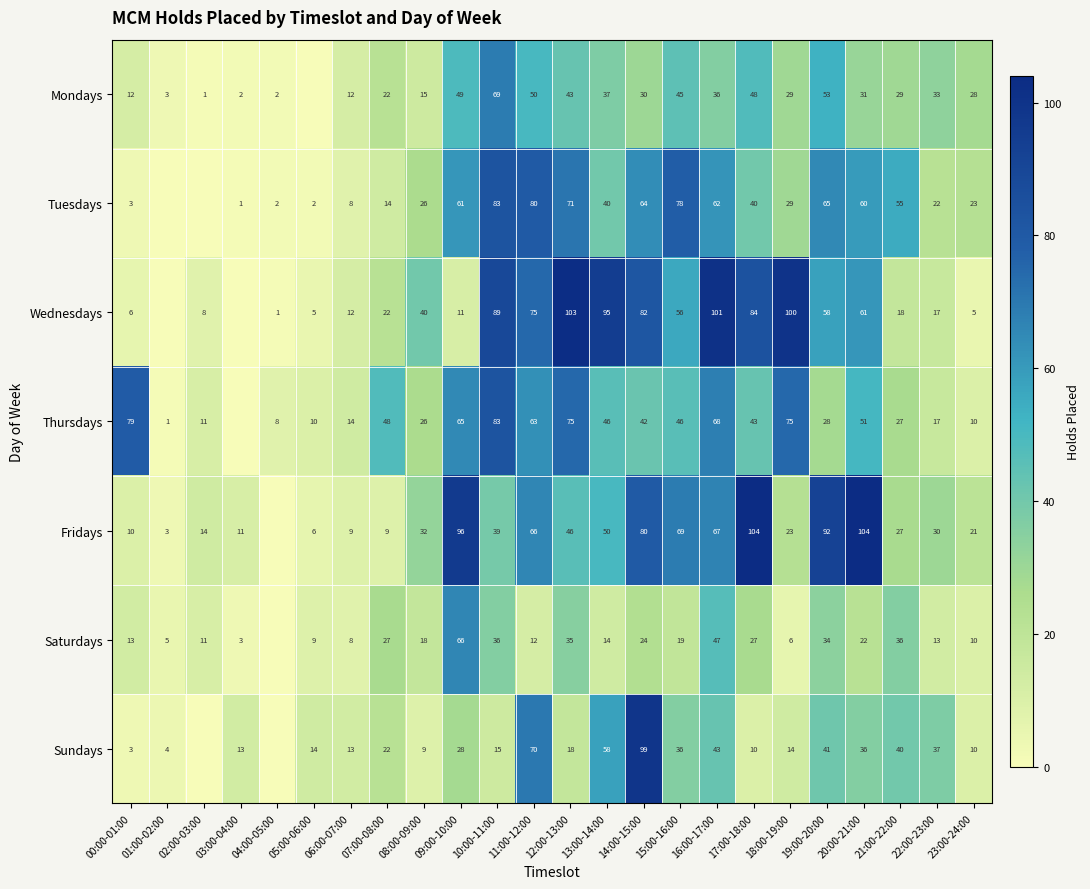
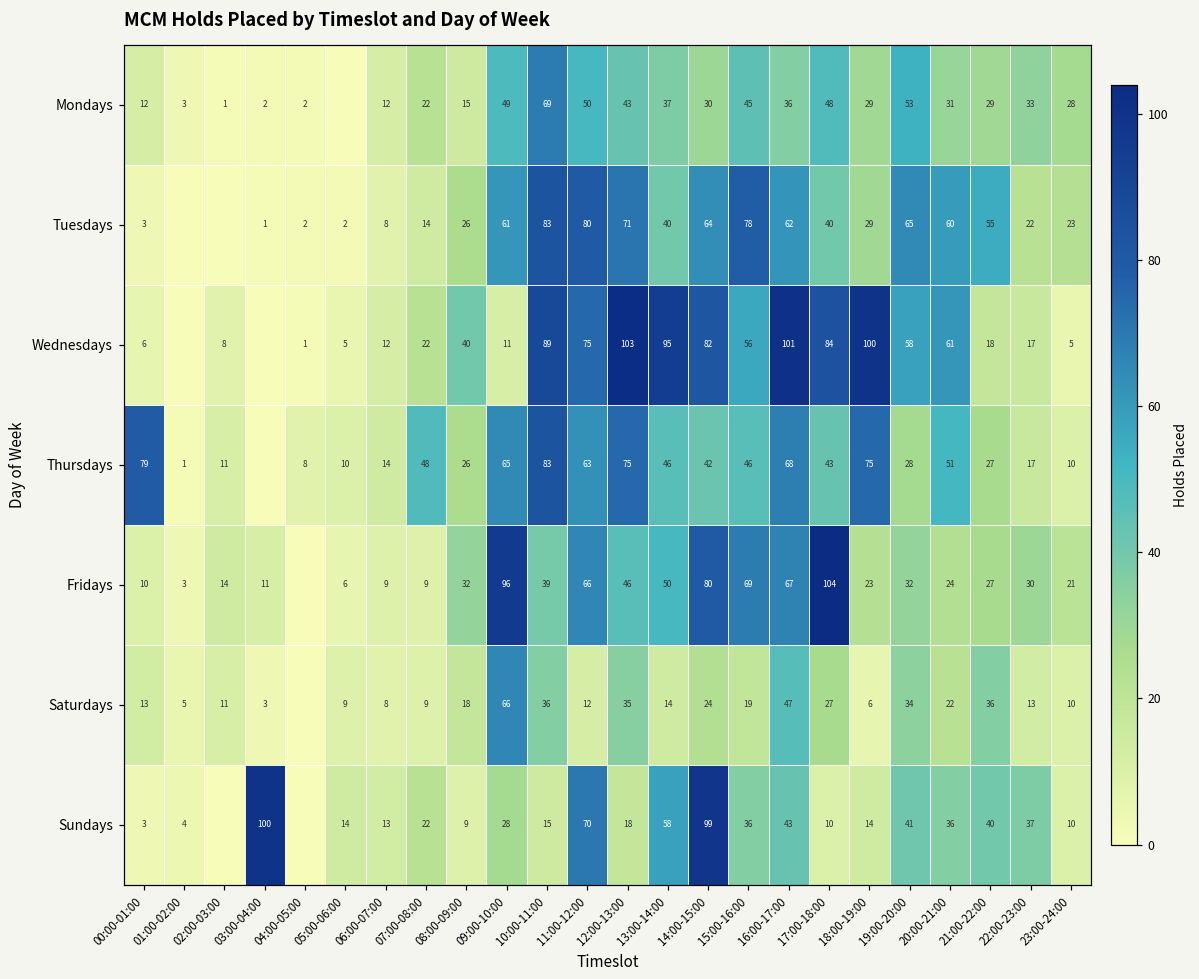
  {
    "Mondays": {
      "00:00-01:00": 12,
      "01:00-02:00": 3,
      "02:00-03:00": 1,
      "03:00-04:00": 2,
      "04:00-05:00": 2,
      "06:00-07:00": 12,
      "07:00-08:00": 22,
      "08:00-09:00": 15,
      "09:00-10:00": 49,
      "10:00-11:00": 69,
      "11:00-12:00": 50,
      "12:00-13:00": 43,
      "13:00-14:00": 37,
      "14:00-15:00": 30,
      "15:00-16:00": 45,
      "16:00-17:00": 36,
      "17:00-18:00": 48,
      "18:00-19:00": 29,
      "19:00-20:00": 53,
      "20:00-21:00": 31,
      "21:00-22:00": 29,
      "22:00-23:00": 33,
      "23:00-24:00": 28
    },
    "Tuesdays": {
      "00:00-01:00": 3,
      "03:00-04:00": 1,
      "04:00-05:00": 2,
      "05:00-06:00": 2,
      "06:00-07:00": 8,
      "07:00-08:00": 14,
      "08:00-09:00": 26,
      "09:00-10:00": 61,
      "10:00-11:00": 83,
      "11:00-12:00": 80,
      "12:00-13:00": 71,
      "13:00-14:00": 40,
      "14:00-15:00": 64,
      "15:00-16:00": 78,
      "16:00-17:00": 62,
      "17:00-18:00": 40,
      "18:00-19:00": 29,
      "19:00-20:00": 65,
      "20:00-21:00": 60,
      "21:00-22:00": 55,
      "22:00-23:00": 22,
      "23:00-24:00": 23
    },
    "Wednesdays": {
      "00:00-01:00": 6,
      "02:00-03:00": 8,
      "04:00-05:00": 1,
      "05:00-06:00": 5,
      "06:00-07:00": 12,
      "07:00-08:00": 22,
      "08:00-09:00": 40,
      "09:00-10:00": 11,
      "10:00-11:00": 89,
      "11:00-12:00": 75,
      "12:00-13:00": 103,
      "13:00-14:00": 95,
      "14:00-15:00": 82,
      "15:00-16:00": 56,
      "16:00-17:00": 101,
      "17:00-18:00": 84,
      "18:00-19:00": 100,
      "19:00-20:00": 58,
      "20:00-21:00": 61,
      "21:00-22:00": 18,
      "22:00-23:00": 17,
      "23:00-24:00": 5
    },
    "Thursdays": {
      "00:00-01:00": 79,
      "01:00-02:00": 1,
      "02:00-03:00": 11,
      "04:00-05:00": 8,
      "05:00-06:00": 10,
      "06:00-07:00": 14,
      "07:00-08:00": 48,
      "08:00-09:00": 26,
      "09:00-10:00": 65,
      "10:00-11:00": 83,
      "11:00-12:00": 63,
      "12:00-13:00": 75,
      "13:00-14:00": 46,
      "14:00-15:00": 42,
      "15:00-16:00": 46,
      "16:00-17:00": 68,
      "17:00-18:00": 43,
      "18:00-19:00": 75,
      "19:00-20:00": 28,
      "20:00-21:00": 51,
      "21:00-22:00": 27,
      "22:00-23:00": 17,
      "23:00-24:00": 10
    },
    "Fridays": {
      "00:00-01:00": 10,
      "01:00-02:00": 3,
      "02:00-03:00": 14,
      "03:00-04:00": 11,
      "05:00-06:00": 6,
      "06:00-07:00": 9,
      "07:00-08:00": 9,
      "08:00-09:00": 32,
      "09:00-10:00": 96,
      "10:00-11:00": 39,
      "11:00-12:00": 66,
      "12:00-13:00": 46,
      "13:00-14:00": 50,
      "14:00-15:00": 80,
      "15:00-16:00": 69,
      "16:00-17:00": 67,
      "17:00-18:00": 104,
      "18:00-19:00": 23,
-     "19:00-20:00": 92,
-     "20:00-21:00": 104,
+     "19:00-20:00": 32,
+     "20:00-21:00": 24,
      "21:00-22:00": 27,
      "22:00-23:00": 30,
      "23:00-24:00": 21
    },
    "Saturdays": {
      "00:00-01:00": 13,
      "01:00-02:00": 5,
      "02:00-03:00": 11,
      "03:00-04:00": 3,
      "05:00-06:00": 9,
      "06:00-07:00": 8,
-     "07:00-08:00": 27,
+     "07:00-08:00": 9,
      "08:00-09:00": 18,
      "09:00-10:00": 66,
      "10:00-11:00": 36,
      "11:00-12:00": 12,
      "12:00-13:00": 35,
      "13:00-14:00": 14,
      "14:00-15:00": 24,
      "15:00-16:00": 19,
      "16:00-17:00": 47,
      "17:00-18:00": 27,
      "18:00-19:00": 6,
      "19:00-20:00": 34,
      "20:00-21:00": 22,
      "21:00-22:00": 36,
      "22:00-23:00": 13,
      "23:00-24:00": 10
    },
    "Sundays": {
      "00:00-01:00": 3,
      "01:00-02:00": 4,
-     "03:00-04:00": 13,
+     "03:00-04:00": 100,
      "05:00-06:00": 14,
      "06:00-07:00": 13,
      "07:00-08:00": 22,
      "08:00-09:00": 9,
      "09:00-10:00": 28,
      "10:00-11:00": 15,
      "11:00-12:00": 70,
      "12:00-13:00": 18,
      "13:00-14:00": 58,
      "14:00-15:00": 99,
      "15:00-16:00": 36,
      "16:00-17:00": 43,
      "17:00-18:00": 10,
      "18:00-19:00": 14,
      "19:00-20:00": 41,
      "20:00-21:00": 36,
      "21:00-22:00": 40,
      "22:00-23:00": 37,
      "23:00-24:00": 10
    }
  }
